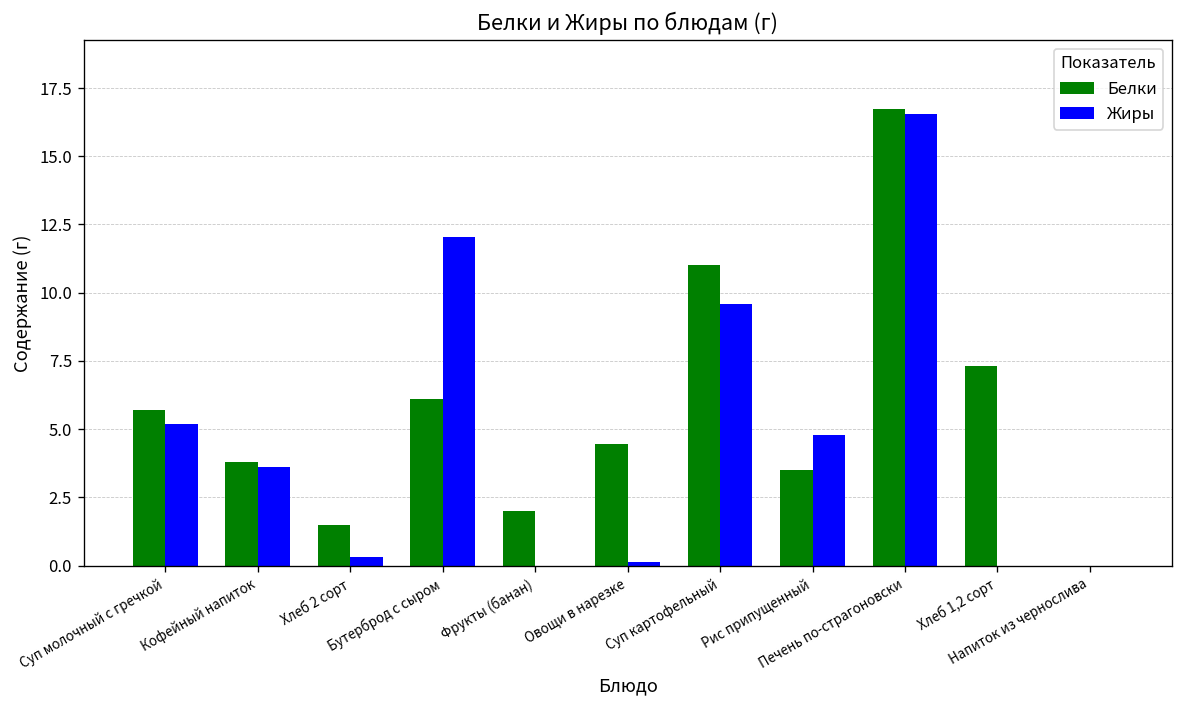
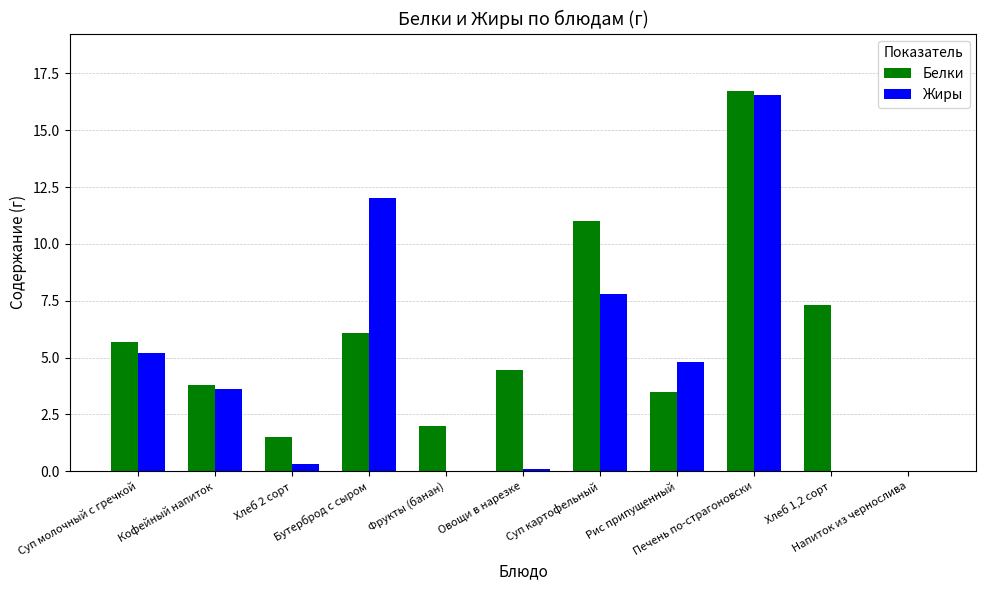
  {
    "Белки": {
      "Суп молочный с гречкой": 5.7,
      "Кофейный напиток": 3.8,
      "Хлеб 2 сорт": 1.5,
      "Бутерброд с сыром": 6.1,
      "Фрукты (банан)": 2.0,
      "Овощи в нарезке": 4.5,
      "Суп картофельный": 11.0,
      "Рис припущенный": 3.5,
      "Печень по-страгоновски": 16.7,
      "Хлеб 1,2 сорт": 7.3,
      "Напиток из чернослива": 0.0
    },
    "Жиры": {
      "Суп молочный с гречкой": 5.2,
      "Кофейный напиток": 3.6,
      "Хлеб 2 сорт": 0.3,
      "Бутерброд с сыром": 12.0,
      "Фрукты (банан)": 0.0,
      "Овощи в нарезке": 0.1,
-     "Суп картофельный": 9.6,
+     "Суп картофельный": 7.8,
      "Рис припущенный": 4.8,
      "Печень по-страгоновски": 16.5,
      "Хлеб 1,2 сорт": 0.0,
      "Напиток из чернослива": 0.0
    }
  }
